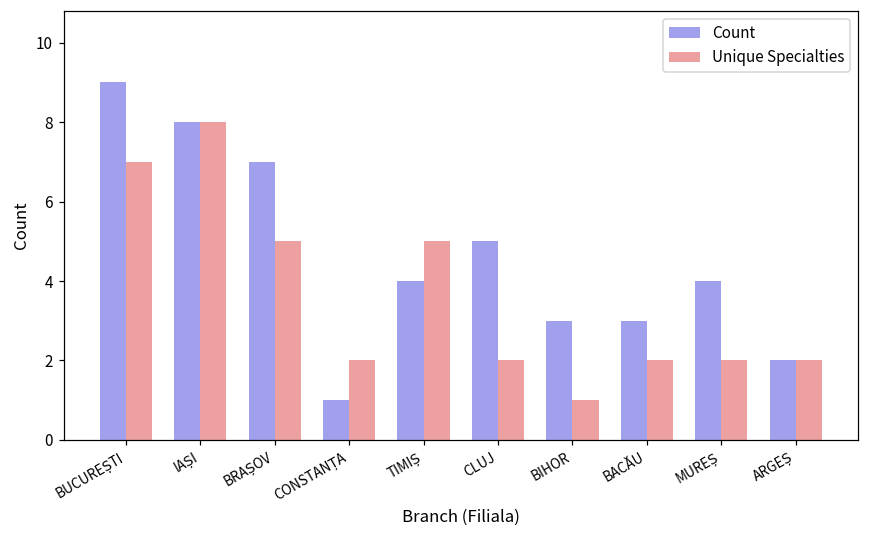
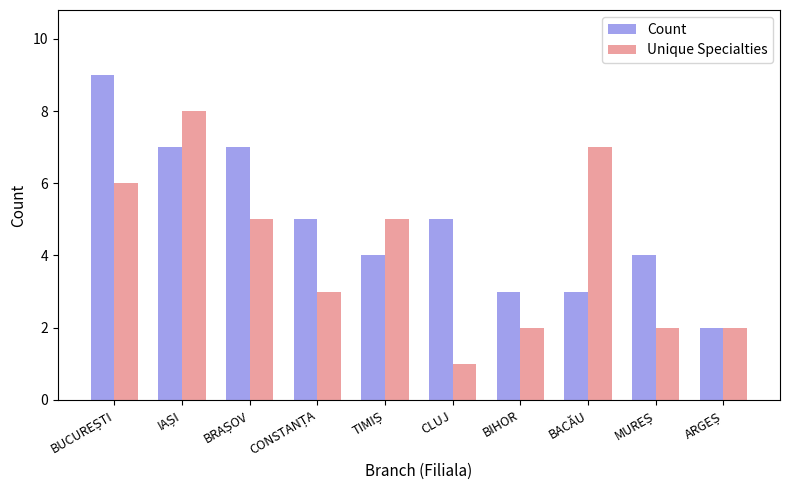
  {
    "Count": {
      "BUCUREȘTI": 9,
-     "IAȘI": 8,
+     "IAȘI": 7,
      "BRAȘOV": 7,
-     "CONSTANȚA": 1,
+     "CONSTANȚA": 5,
      "TIMIȘ": 4,
      "CLUJ": 5,
      "BIHOR": 3,
      "BACĂU": 3,
      "MUREȘ": 4,
      "ARGEȘ": 2
    },
    "Unique Specialties": {
-     "BUCUREȘTI": 7,
+     "BUCUREȘTI": 6,
      "IAȘI": 8,
      "BRAȘOV": 5,
-     "CONSTANȚA": 2,
+     "CONSTANȚA": 3,
      "TIMIȘ": 5,
-     "CLUJ": 2,
-     "BIHOR": 1,
-     "BACĂU": 2,
+     "CLUJ": 1,
+     "BIHOR": 2,
+     "BACĂU": 7,
      "MUREȘ": 2,
      "ARGEȘ": 2
    }
  }
